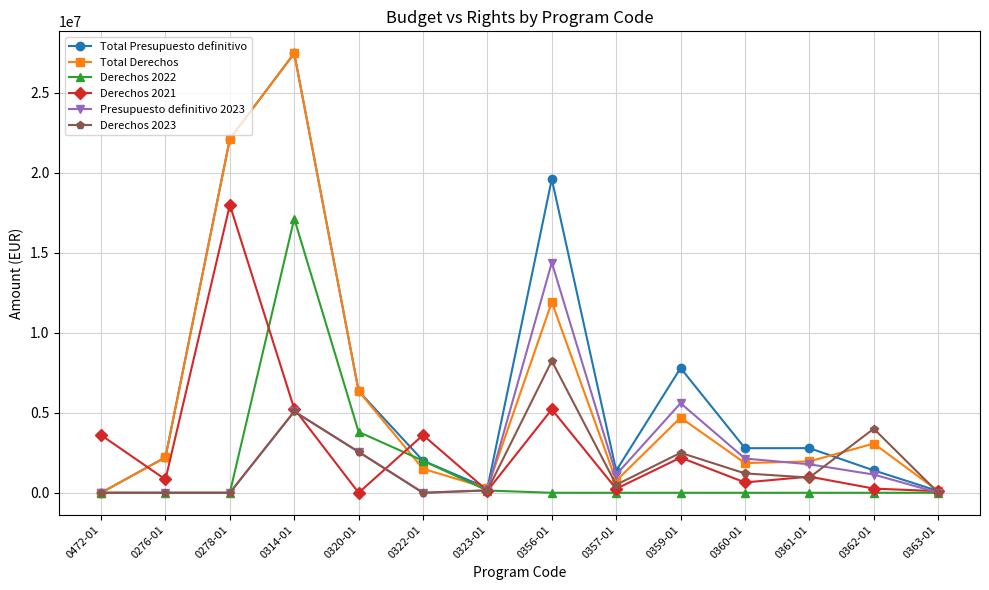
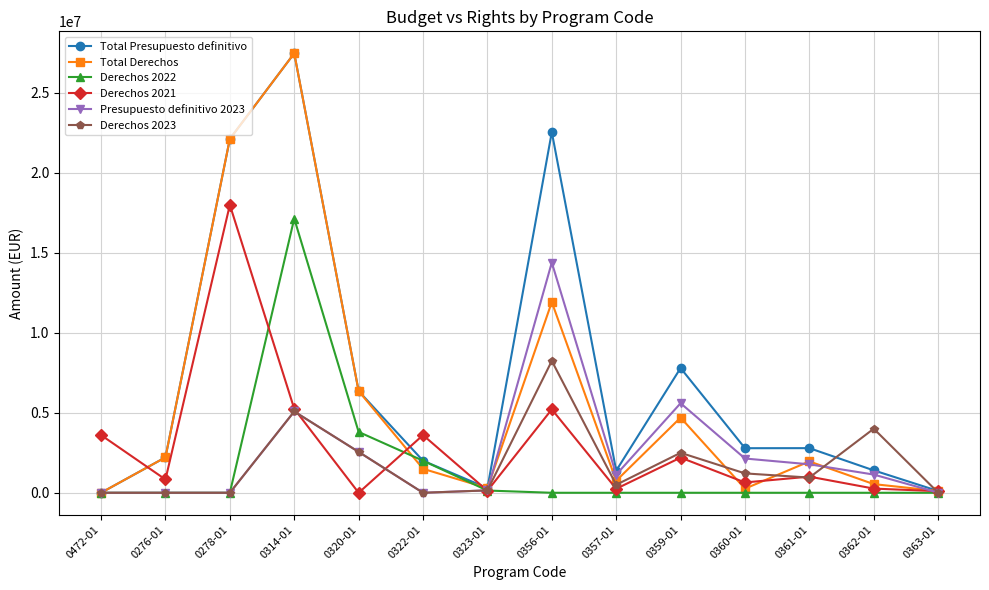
  {
    "Total Presupuesto definitivo": {
-     "0356-01": 19600000,
+     "0356-01": 22500000,
      "0357-01": 1400000,
      "0359-01": 7800000,
      "0360-01": 2800000,
      "0361-01": 2800000,
      "0362-01": 1400000
    },
    "Total Derechos": {
      "0322-01": 1500000,
      "0356-01": 11900000,
      "0357-01": 800000,
      "0359-01": 4700000,
-     "0360-01": 1900000,
+     "0360-01": 300000,
      "0361-01": 2000000,
-     "0362-01": 3100000
+     "0362-01": 500000
    },
    "Derechos 2022": {
      "0314-01": 17100000,
      "0320-01": 3800000,
      "0356-01": 0,
      "0357-01": 0,
      "0359-01": 0,
      "0360-01": 0,
      "0361-01": 0,
      "0362-01": 0
    },
    "Derechos 2021": {
      "0472-01": 3600000,
      "0276-01": 800000,
      "0278-01": 18000000,
      "0314-01": 5300000,
      "0320-01": 0,
      "0322-01": 3600000,
      "0356-01": 5200000,
      "0357-01": 300000,
      "0359-01": 2200000,
      "0360-01": 600000,
      "0362-01": 300000
    },
    "Presupuesto definitivo 2023": {
      "0356-01": 14400000,
      "0357-01": 1100000,
      "0359-01": 5600000,
      "0360-01": 2100000,
      "0361-01": 1800000,
      "0362-01": 1100000
    },
    "Derechos 2023": {
      "0356-01": 8200000,
      "0357-01": 500000,
      "0359-01": 2500000,
      "0360-01": 1200000,
      "0362-01": 4000000
    }
  }
